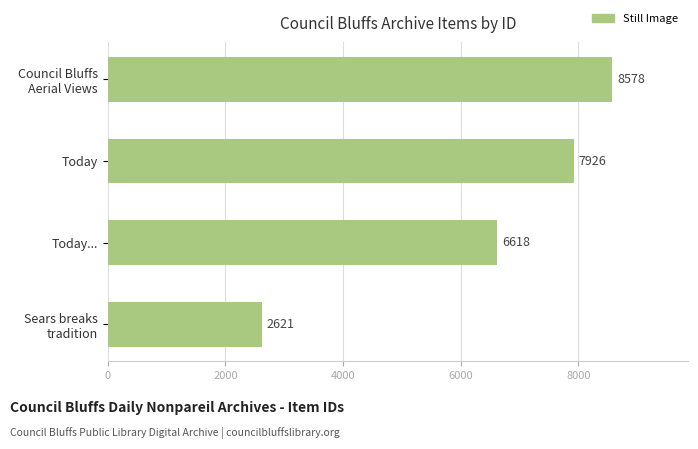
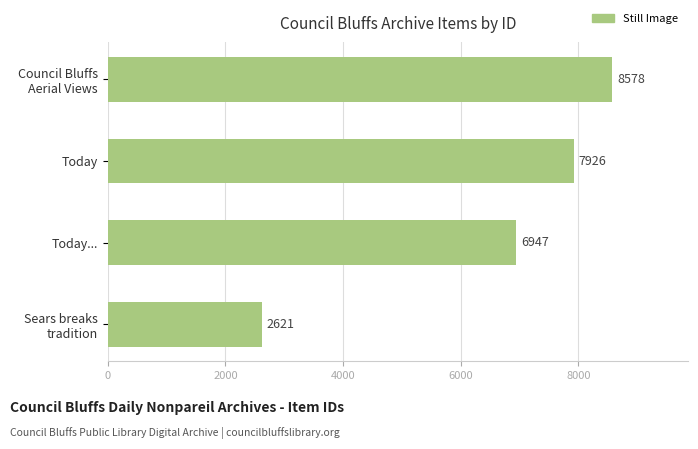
  {
    "Council Bluffs Aerial Views": 8578,
    "Today": 7926,
-   "Today...": 6618,
+   "Today...": 6947,
    "Sears breaks tradition": 2621
  }
